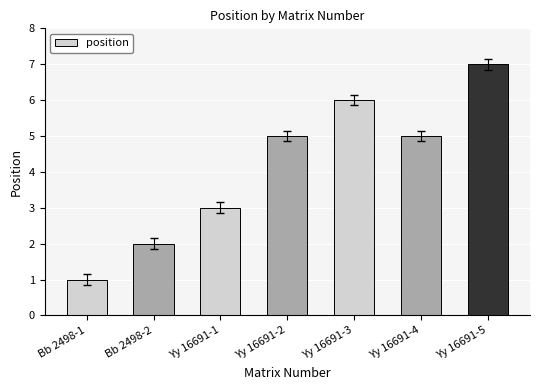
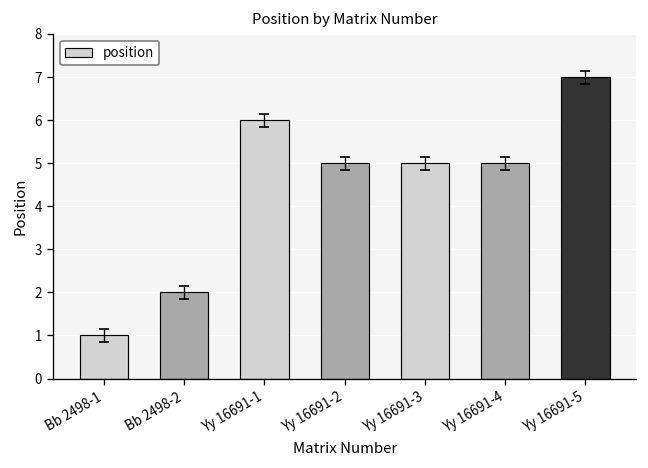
  {
    "position": {
      "Bb 2498-1": 1,
      "Bb 2498-2": 2,
-     "Yy 16691-1": 3,
+     "Yy 16691-1": 6,
      "Yy 16691-2": 5,
-     "Yy 16691-3": 6,
+     "Yy 16691-3": 5,
      "Yy 16691-4": 5,
      "Yy 16691-5": 7
    }
  }
